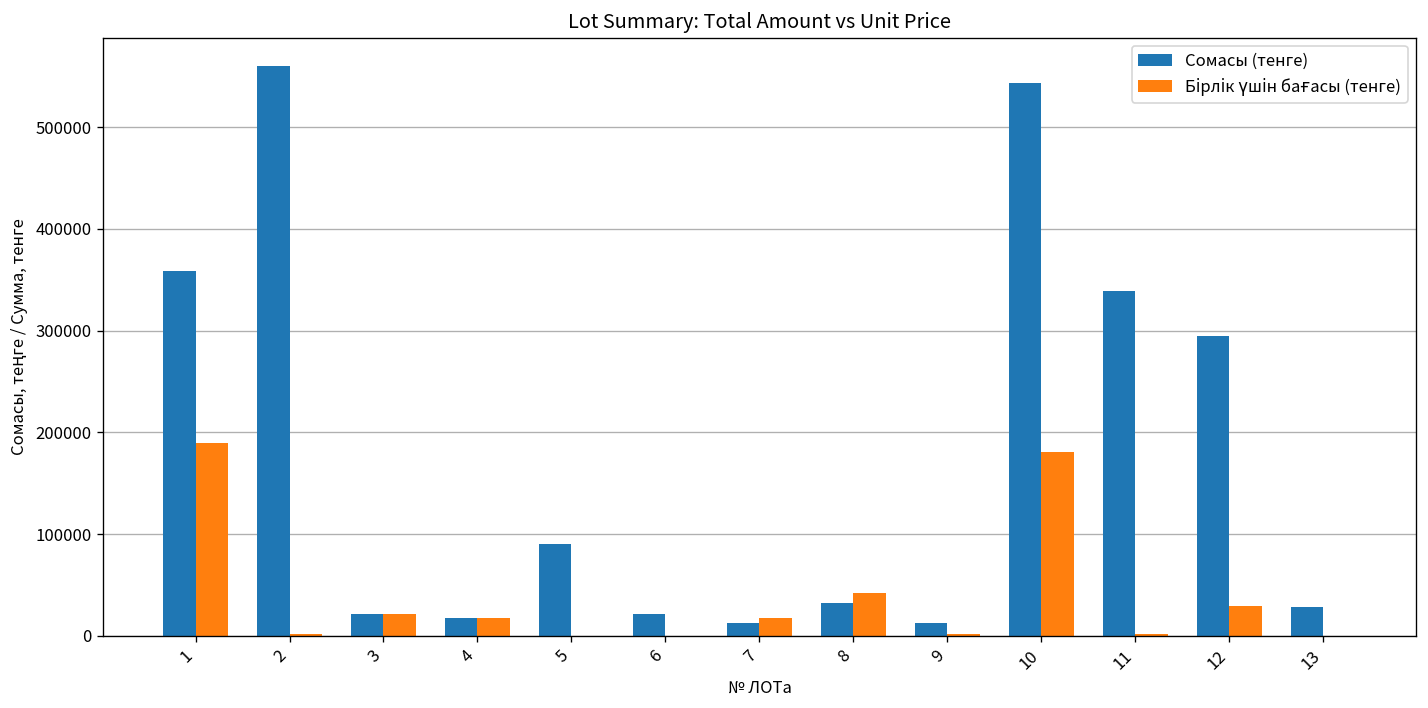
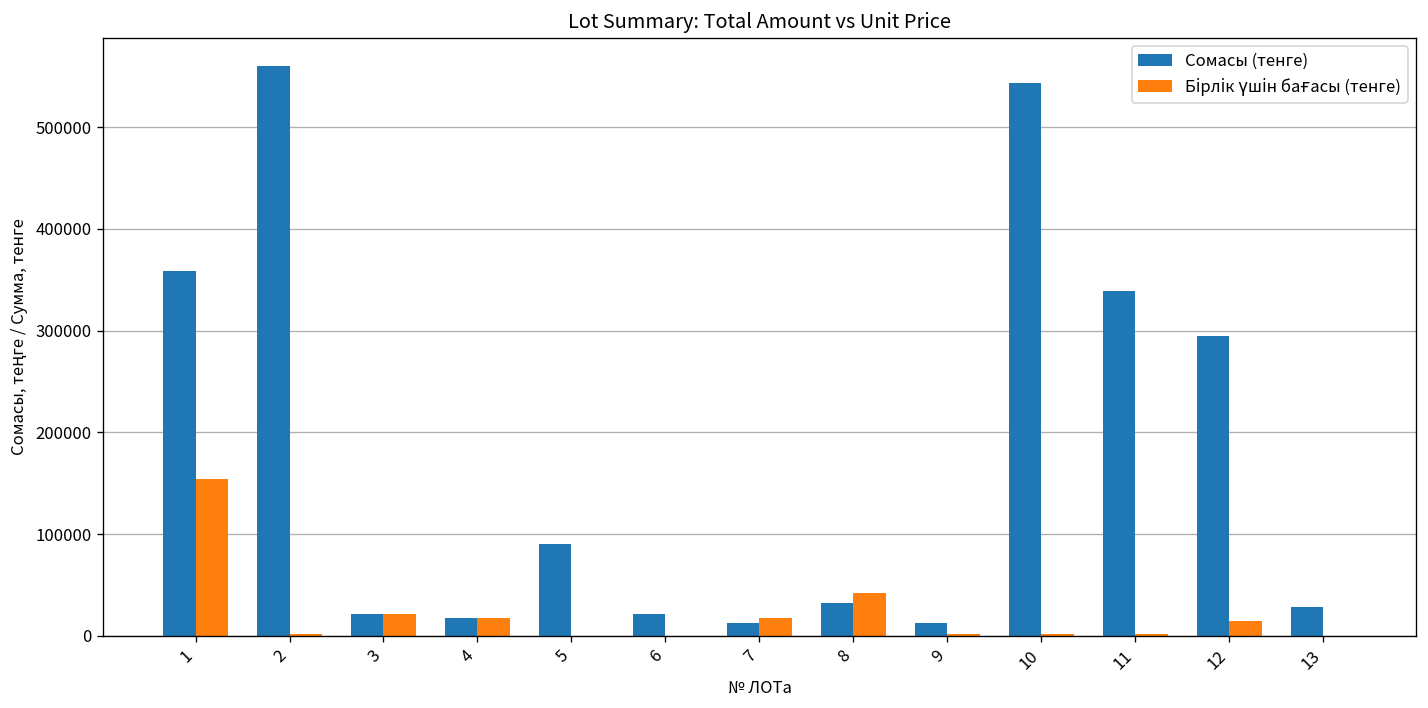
  {
    "Сомасы (тенге)": {
      "1": 360000,
      "2": 560000,
      "3": 20000,
      "4": 20000,
      "5": 90000,
      "6": 20000,
      "7": 10000,
      "8": 30000,
      "9": 10000,
      "10": 540000,
      "11": 340000,
      "12": 290000,
      "13": 30000
    },
    "Бірлік үшін бағасы (тенге)": {
-     "1": 190000,
+     "1": 150000,
      "3": 20000,
      "4": 20000,
      "7": 20000,
      "8": 40000,
-     "10": 180000,
-     "12": 30000
+     "10": 0,
+     "12": 10000
    }
  }
